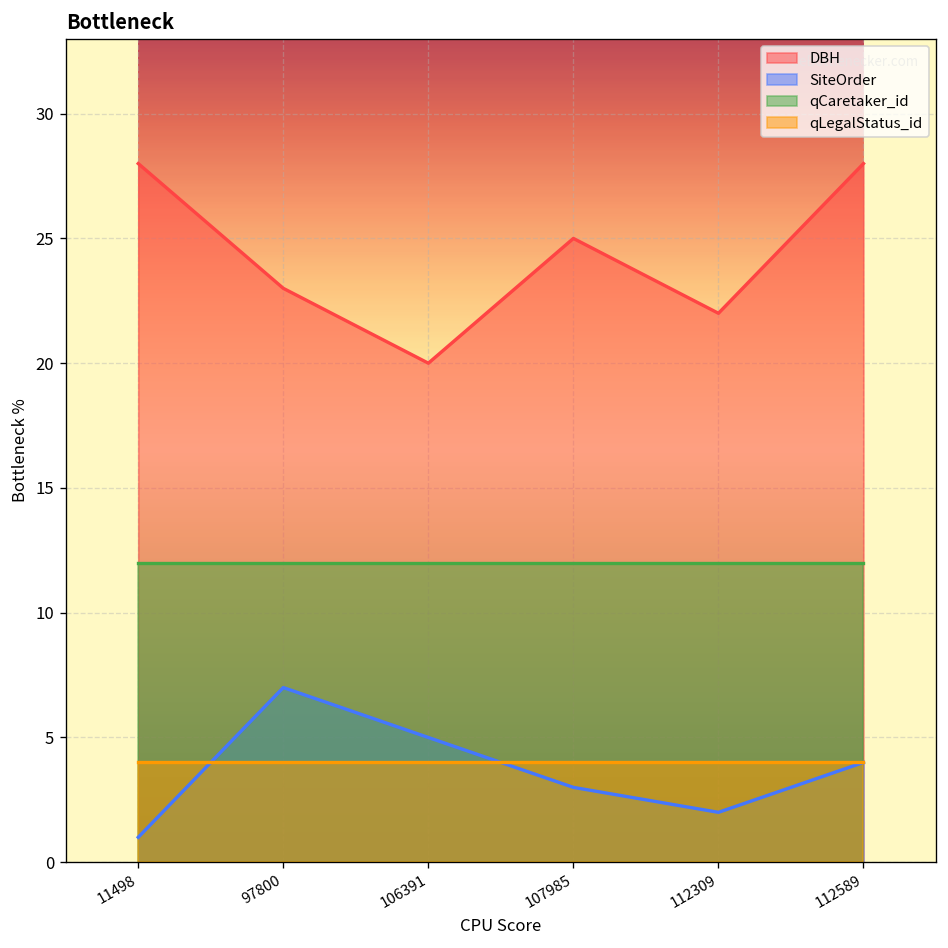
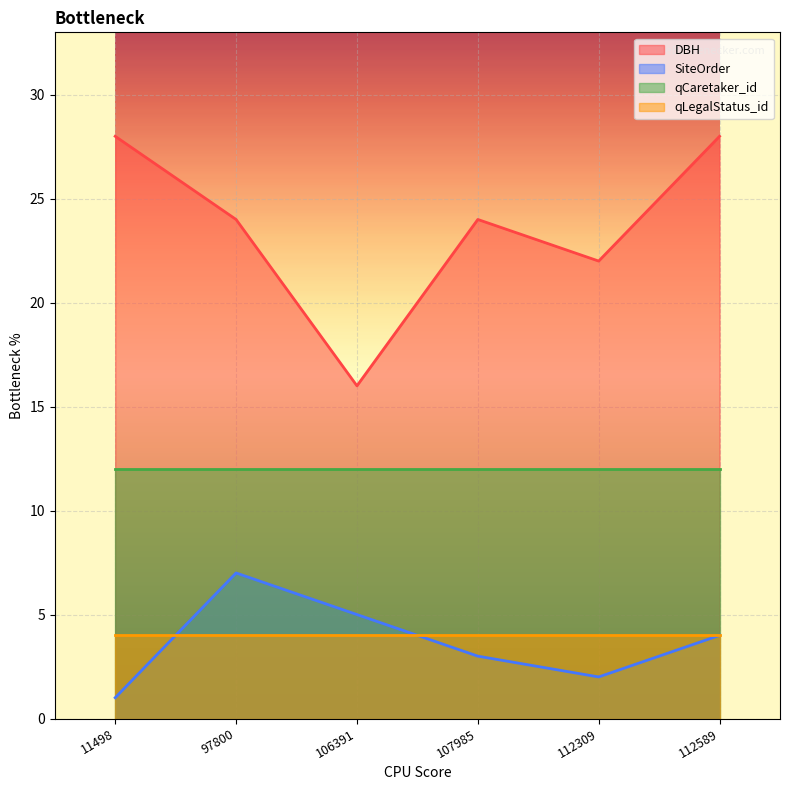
  {
    "DBH": {
      "11498": 28,
-     "97800": 23,
-     "106391": 20,
-     "107985": 25,
+     "97800": 24,
+     "106391": 16,
+     "107985": 24,
      "112309": 22,
      "112589": 28
    },
    "SiteOrder": {
      "11498": 1,
      "97800": 7,
      "106391": 5,
      "107985": 3,
      "112309": 2
    },
    "qCaretaker_id": {
      "11498": 12,
      "97800": 12,
      "106391": 12,
      "107985": 12,
      "112309": 12,
      "112589": 12
    },
    "qLegalStatus_id": {
      "11498": 4,
      "97800": 4,
      "106391": 4,
      "107985": 4,
      "112309": 4
    }
  }
